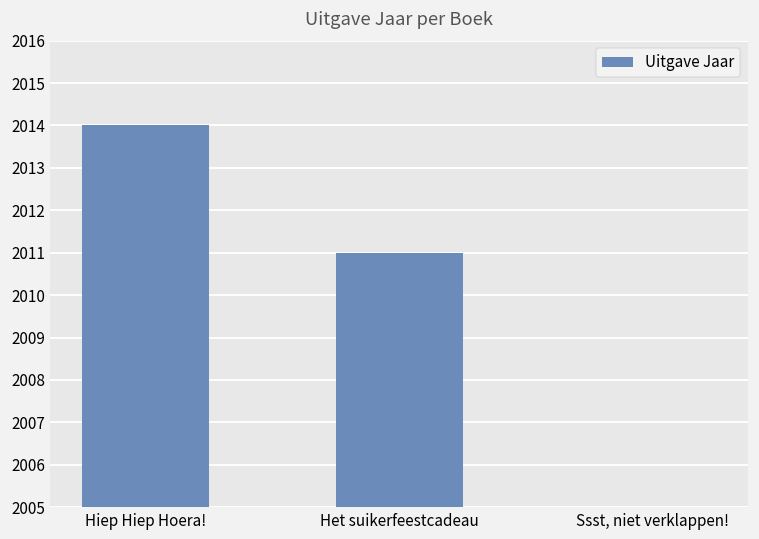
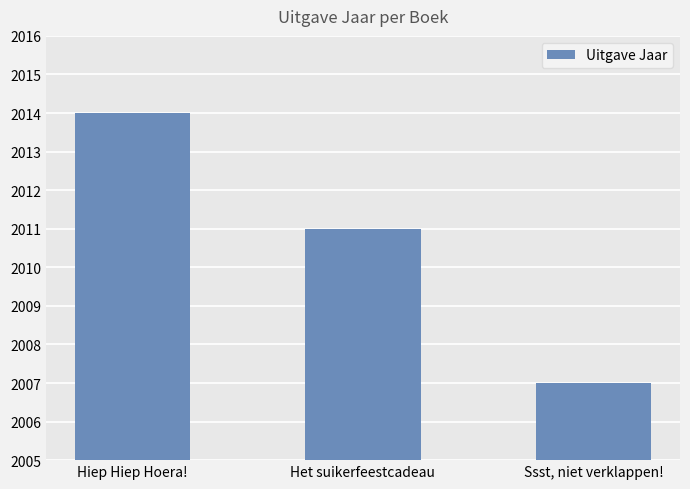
  {
    "Hiep Hiep Hoera!": 2014,
    "Het suikerfeestcadeau": 2011,
-   "Ssst, niet verklappen!": 2005
+   "Ssst, niet verklappen!": 2007
  }
